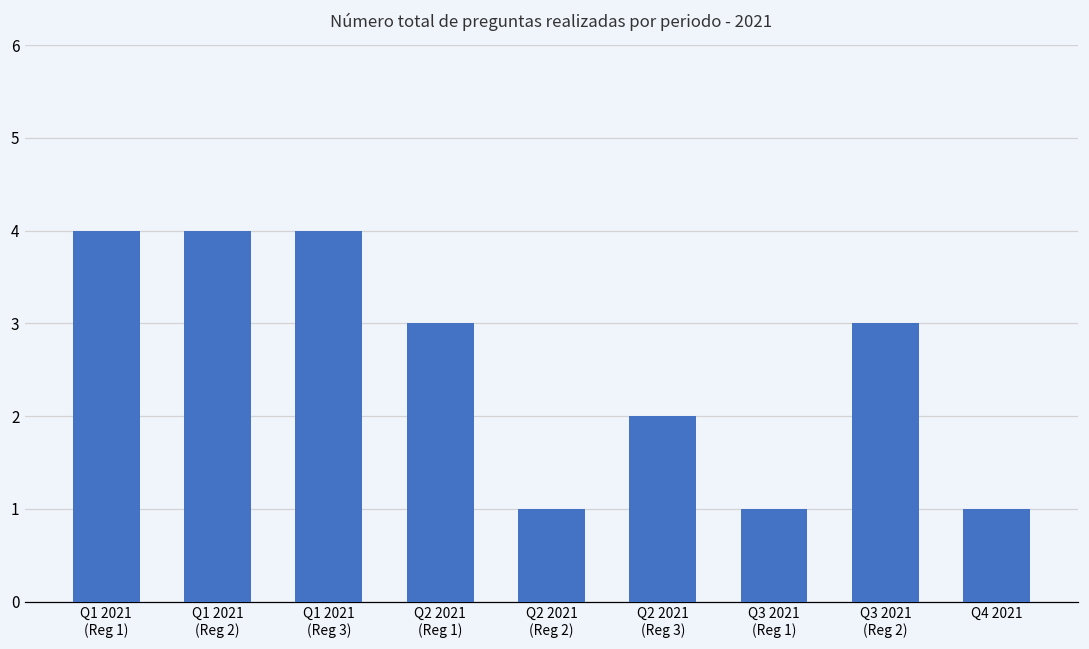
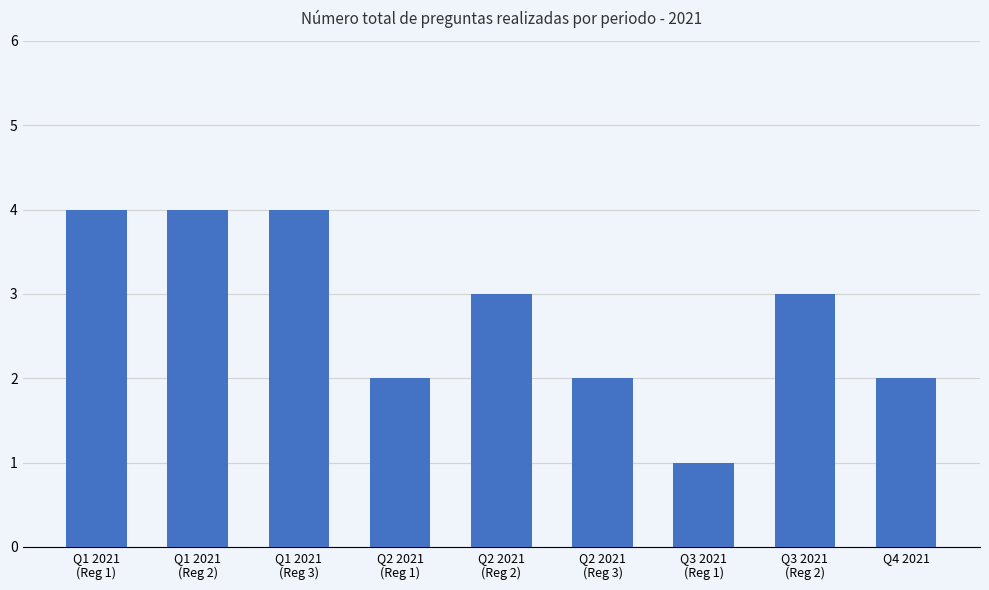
  {
    "Q1 2021 (Reg 1)": 4,
    "Q1 2021 (Reg 2)": 4,
    "Q1 2021 (Reg 3)": 4,
-   "Q2 2021 (Reg 1)": 3,
-   "Q2 2021 (Reg 2)": 1,
+   "Q2 2021 (Reg 1)": 2,
+   "Q2 2021 (Reg 2)": 3,
    "Q2 2021 (Reg 3)": 2,
    "Q3 2021 (Reg 1)": 1,
    "Q3 2021 (Reg 2)": 3,
-   "Q4 2021": 1
+   "Q4 2021": 2
  }
